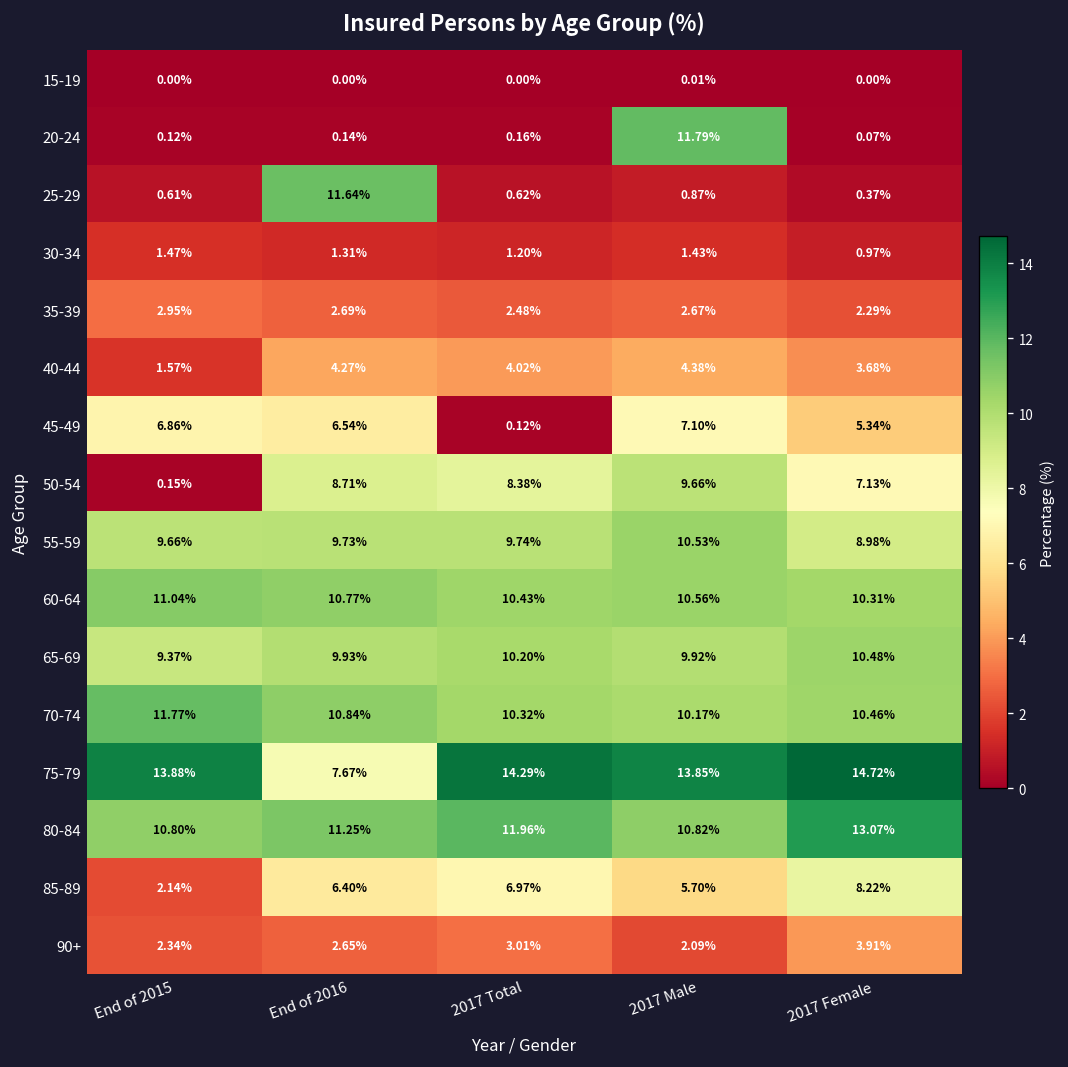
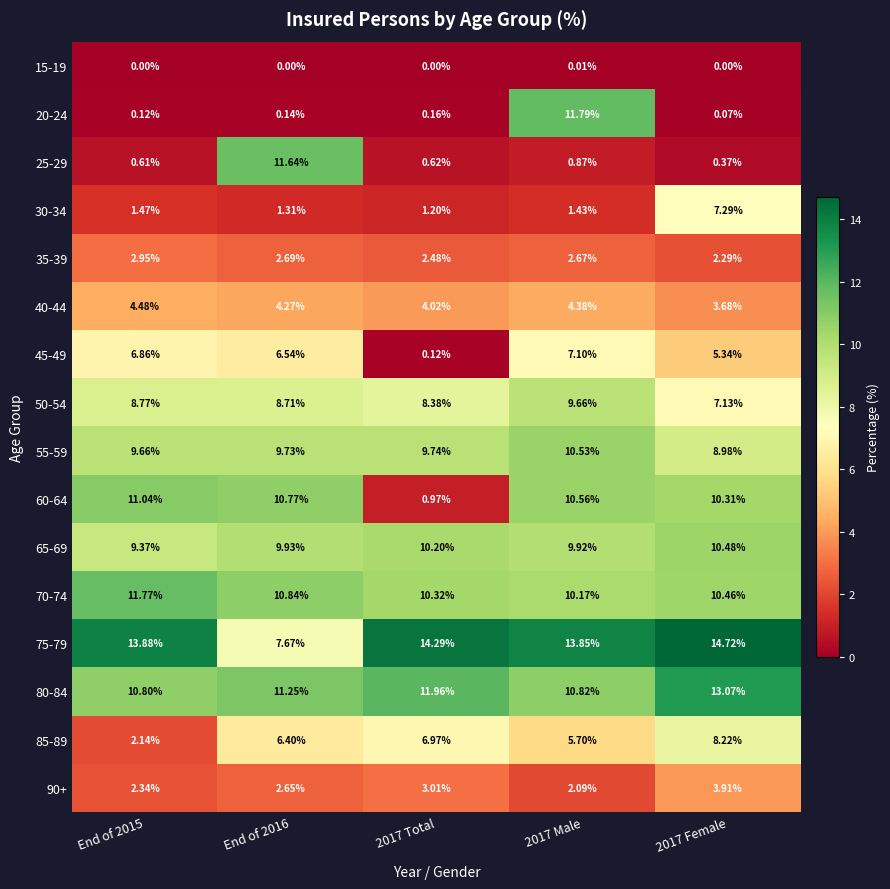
  {
    "15-19": {
      "End of 2015": "0.00%",
      "End of 2016": "0.00%",
      "2017 Total": "0.00%",
      "2017 Male": "0.01%",
      "2017 Female": "0.00%"
    },
    "20-24": {
      "End of 2015": "0.12%",
      "End of 2016": "0.14%",
      "2017 Total": "0.16%",
      "2017 Male": "11.79%",
      "2017 Female": "0.07%"
    },
    "25-29": {
      "End of 2015": "0.61%",
      "End of 2016": "11.64%",
      "2017 Total": "0.62%",
      "2017 Male": "0.87%",
      "2017 Female": "0.37%"
    },
    "30-34": {
      "End of 2015": "1.47%",
      "End of 2016": "1.31%",
      "2017 Total": "1.20%",
      "2017 Male": "1.43%",
-     "2017 Female": "0.97%"
+     "2017 Female": "7.29%"
    },
    "35-39": {
      "End of 2015": "2.95%",
      "End of 2016": "2.69%",
      "2017 Total": "2.48%",
      "2017 Male": "2.67%",
      "2017 Female": "2.29%"
    },
    "40-44": {
-     "End of 2015": "1.57%",
+     "End of 2015": "4.48%",
      "End of 2016": "4.27%",
      "2017 Total": "4.02%",
      "2017 Male": "4.38%",
      "2017 Female": "3.68%"
    },
    "45-49": {
      "End of 2015": "6.86%",
      "End of 2016": "6.54%",
      "2017 Total": "0.12%",
      "2017 Male": "7.10%",
      "2017 Female": "5.34%"
    },
    "50-54": {
-     "End of 2015": "0.15%",
+     "End of 2015": "8.77%",
      "End of 2016": "8.71%",
      "2017 Total": "8.38%",
      "2017 Male": "9.66%",
      "2017 Female": "7.13%"
    },
    "55-59": {
      "End of 2015": "9.66%",
      "End of 2016": "9.73%",
      "2017 Total": "9.74%",
      "2017 Male": "10.53%",
      "2017 Female": "8.98%"
    },
    "60-64": {
      "End of 2015": "11.04%",
      "End of 2016": "10.77%",
-     "2017 Total": "10.43%",
+     "2017 Total": "0.97%",
      "2017 Male": "10.56%",
      "2017 Female": "10.31%"
    },
    "65-69": {
      "End of 2015": "9.37%",
      "End of 2016": "9.93%",
      "2017 Total": "10.20%",
      "2017 Male": "9.92%",
      "2017 Female": "10.48%"
    },
    "70-74": {
      "End of 2015": "11.77%",
      "End of 2016": "10.84%",
      "2017 Total": "10.32%",
      "2017 Male": "10.17%",
      "2017 Female": "10.46%"
    },
    "75-79": {
      "End of 2015": "13.88%",
      "End of 2016": "7.67%",
      "2017 Total": "14.29%",
      "2017 Male": "13.85%",
      "2017 Female": "14.72%"
    },
    "80-84": {
      "End of 2015": "10.80%",
      "End of 2016": "11.25%",
      "2017 Total": "11.96%",
      "2017 Male": "10.82%",
      "2017 Female": "13.07%"
    },
    "85-89": {
      "End of 2015": "2.14%",
      "End of 2016": "6.40%",
      "2017 Total": "6.97%",
      "2017 Male": "5.70%",
      "2017 Female": "8.22%"
    },
    "90+": {
      "End of 2015": "2.34%",
      "End of 2016": "2.65%",
      "2017 Total": "3.01%",
      "2017 Male": "2.09%",
      "2017 Female": "3.91%"
    }
  }
